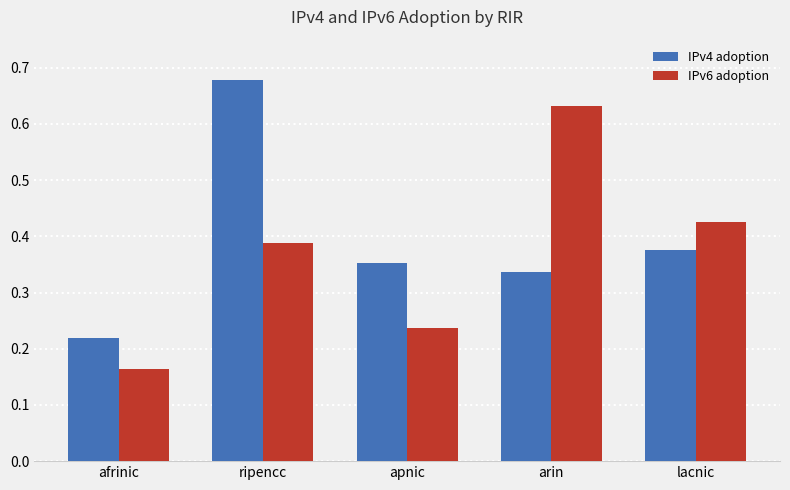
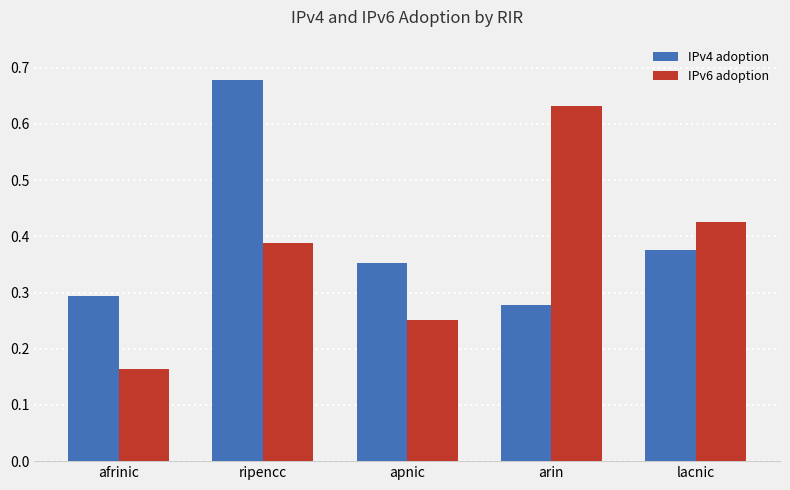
  {
    "IPv4 adoption": {
-     "afrinic": 0.22,
+     "afrinic": 0.29,
      "ripencc": 0.68,
      "apnic": 0.35,
-     "arin": 0.34,
+     "arin": 0.28,
      "lacnic": 0.38
    },
    "IPv6 adoption": {
      "afrinic": 0.16,
      "ripencc": 0.39,
-     "apnic": 0.24,
+     "apnic": 0.25,
      "arin": 0.63,
      "lacnic": 0.43
    }
  }
